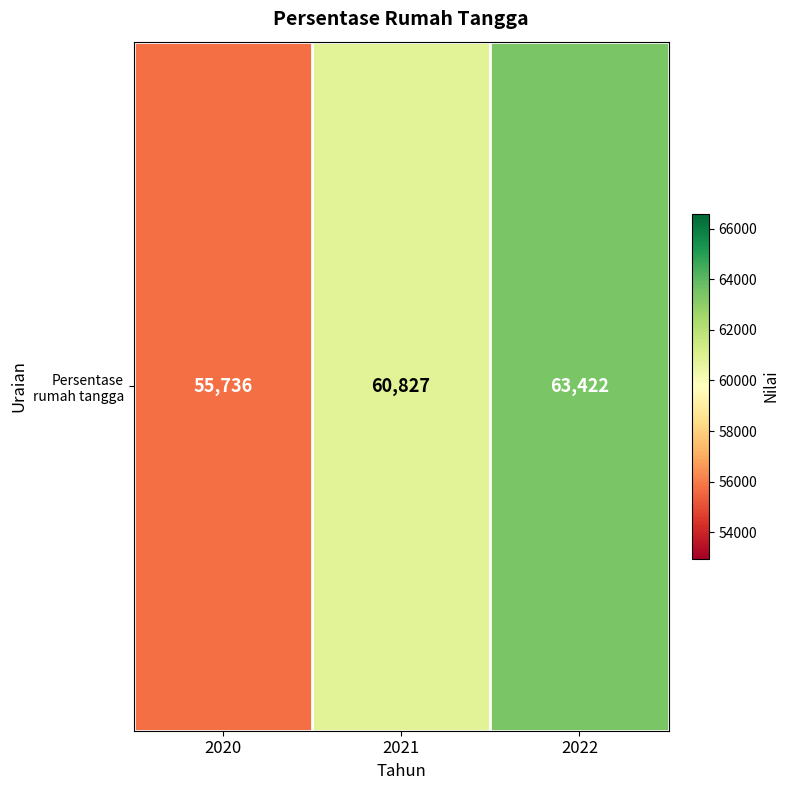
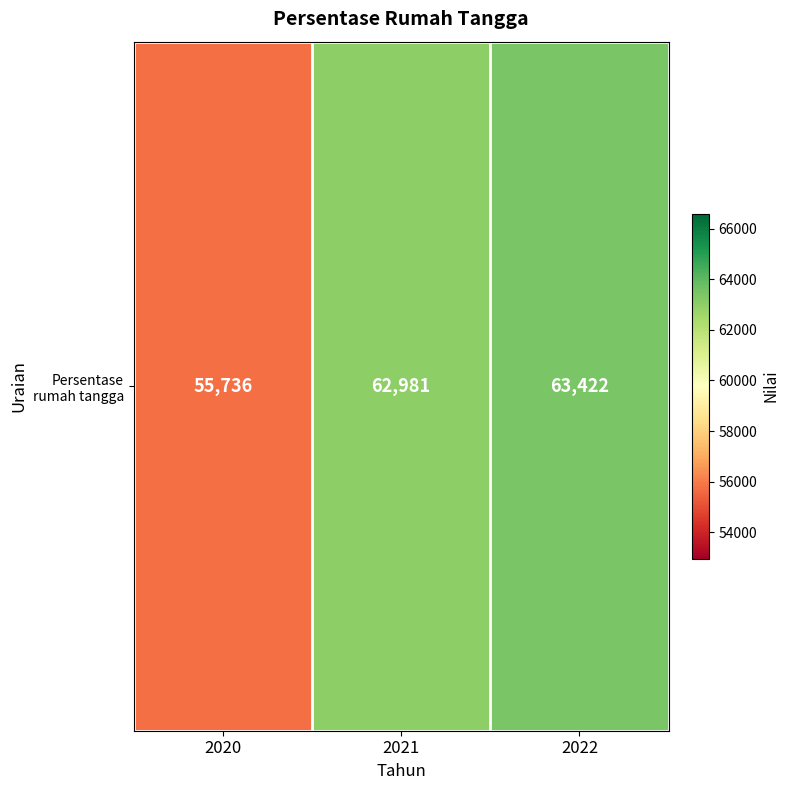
  {
    "Persentase rumah tangga": {
      "2020": "55,736",
-     "2021": "60,827",
+     "2021": "62,981",
      "2022": "63,422"
    }
  }
